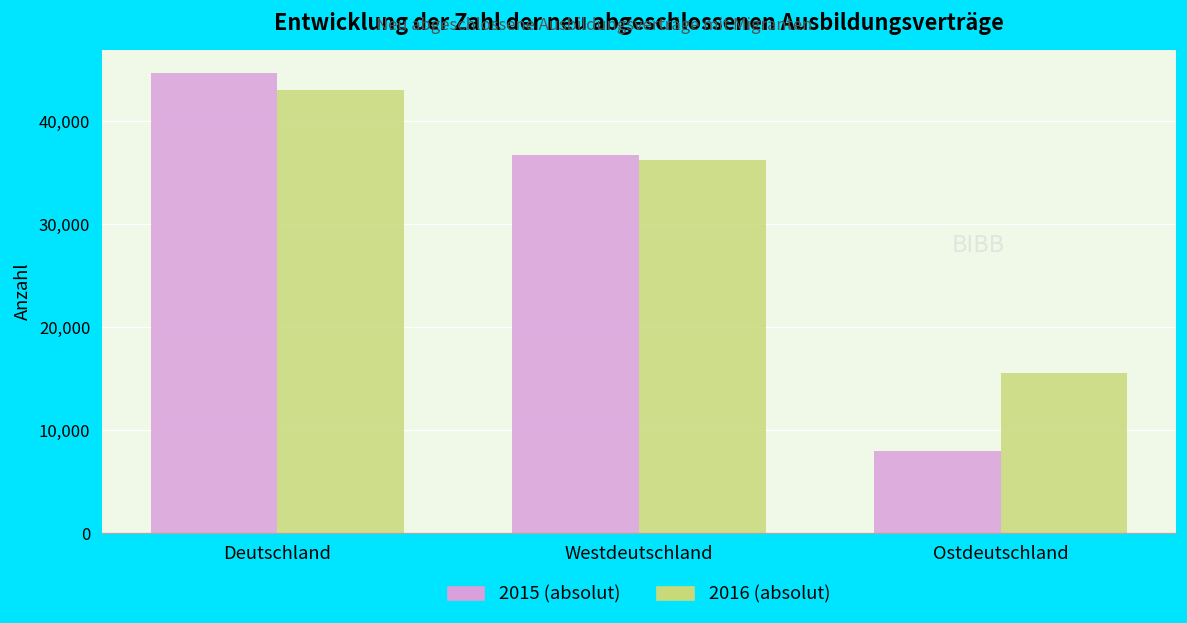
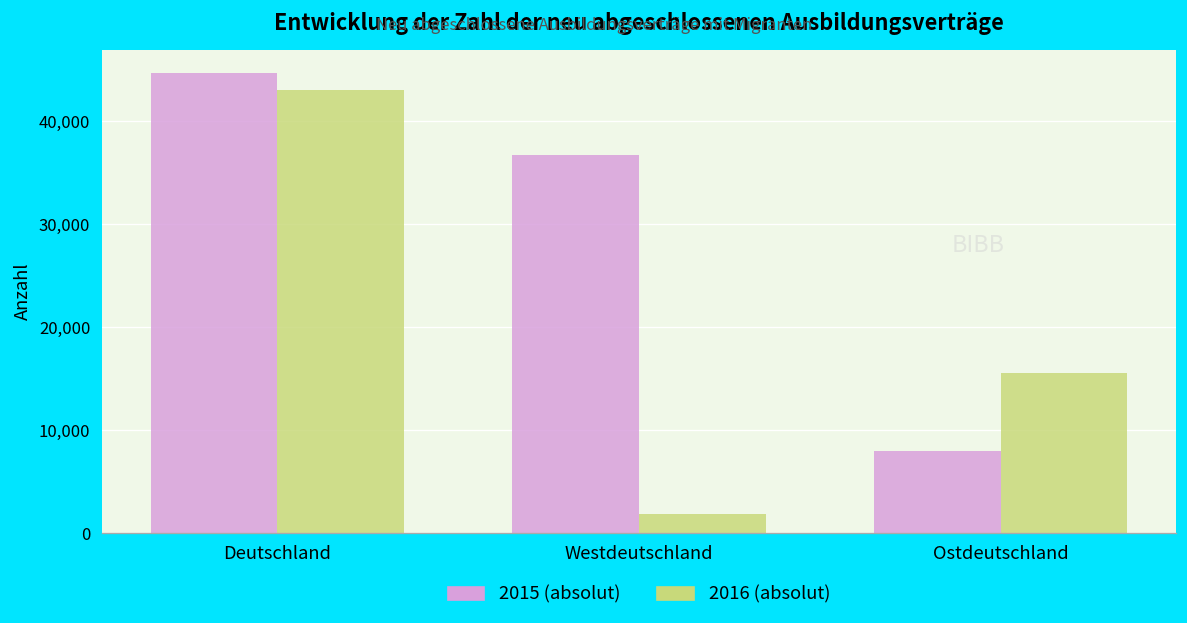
  {
    "2015 (absolut)": {
      "Deutschland": "45,000",
      "Westdeutschland": "37,000",
      "Ostdeutschland": "8,000"
    },
    "2016 (absolut)": {
      "Deutschland": "43,000",
-     "Westdeutschland": "36,000",
+     "Westdeutschland": "2,000",
      "Ostdeutschland": "16,000"
    }
  }
